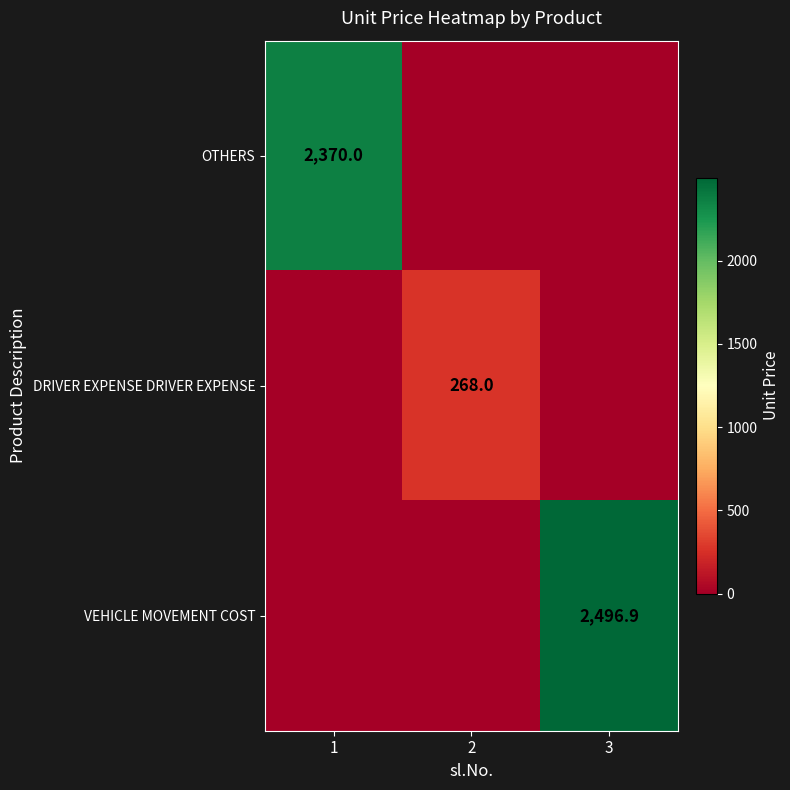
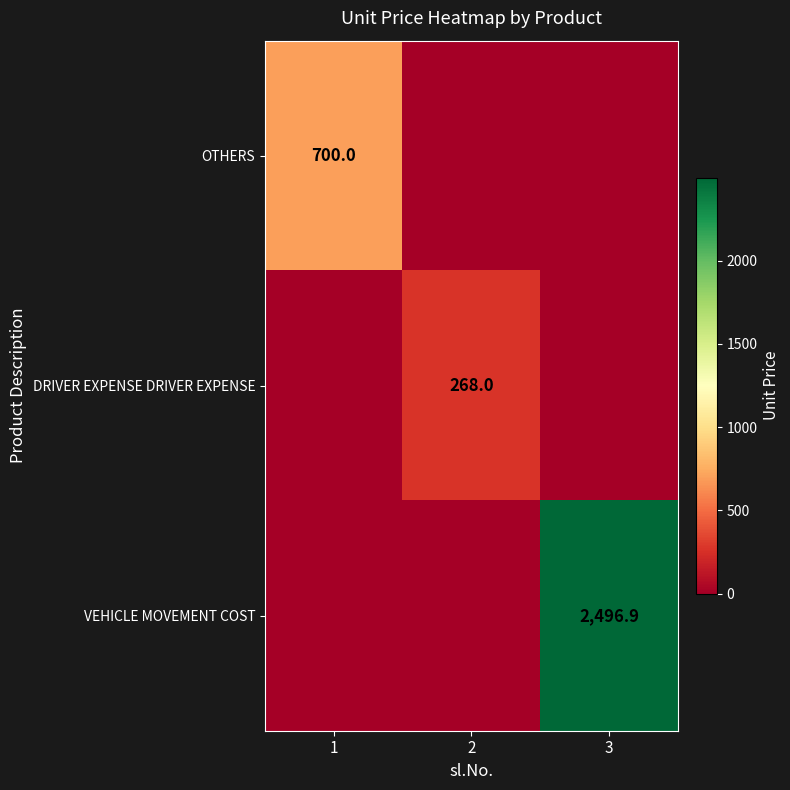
  {
    "OTHERS": {
-     "1": "2,370.0"
+     "1": "700.0"
    },
    "DRIVER EXPENSE DRIVER EXPENSE": {
      "2": "268.0"
    },
    "VEHICLE MOVEMENT COST": {
      "3": "2,496.9"
    }
  }
